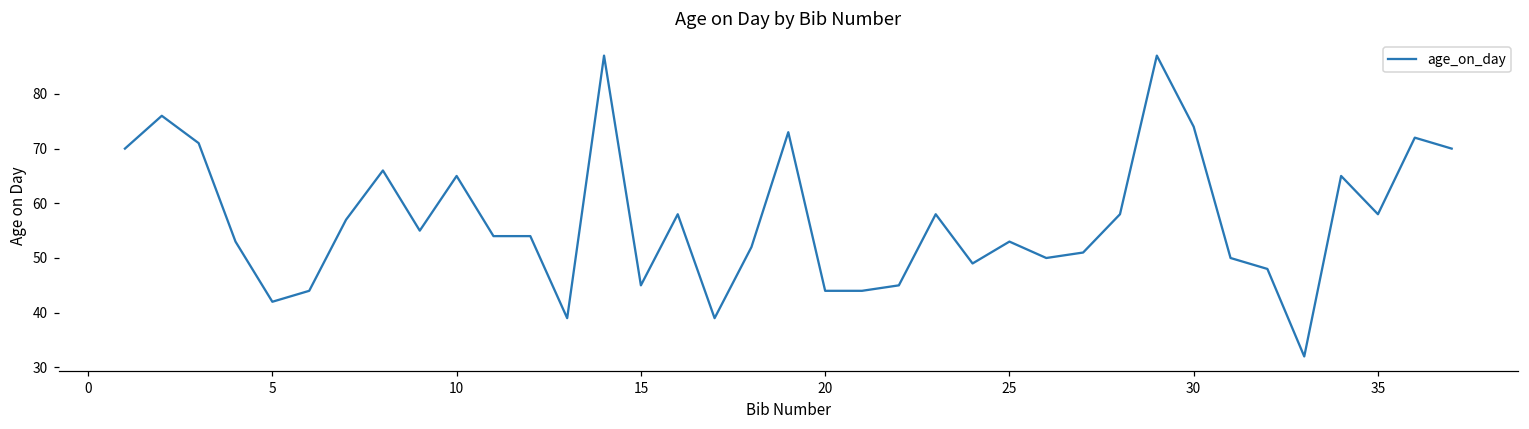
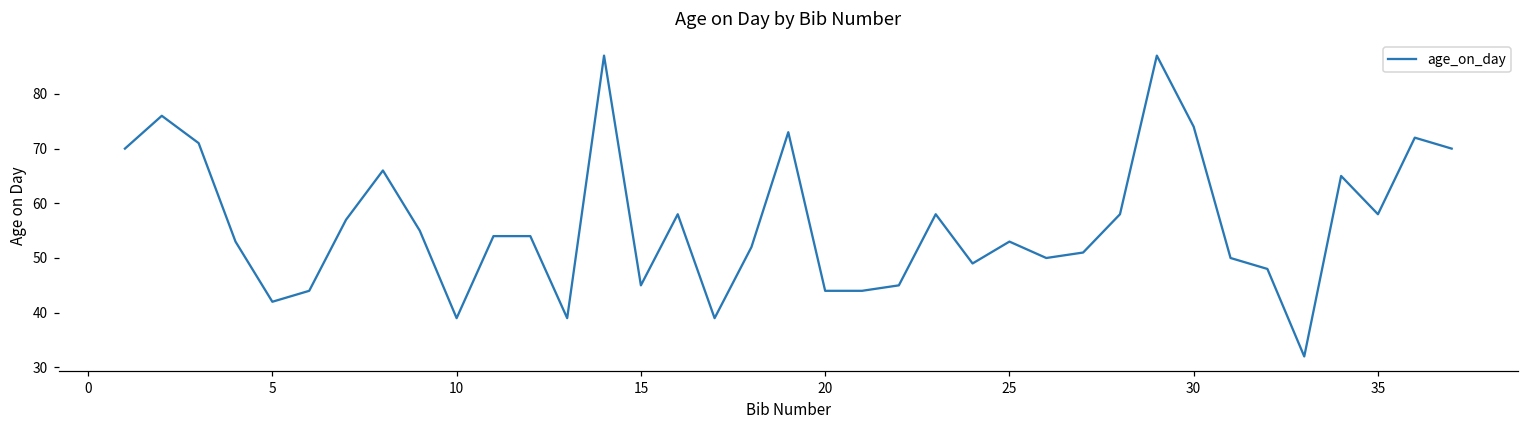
  {
    "5": 42,
-   "10": 65,
+   "10": 39,
    "15": 45,
    "20": 44,
    "25": 53,
    "30": 74,
    "35": 58
  }
